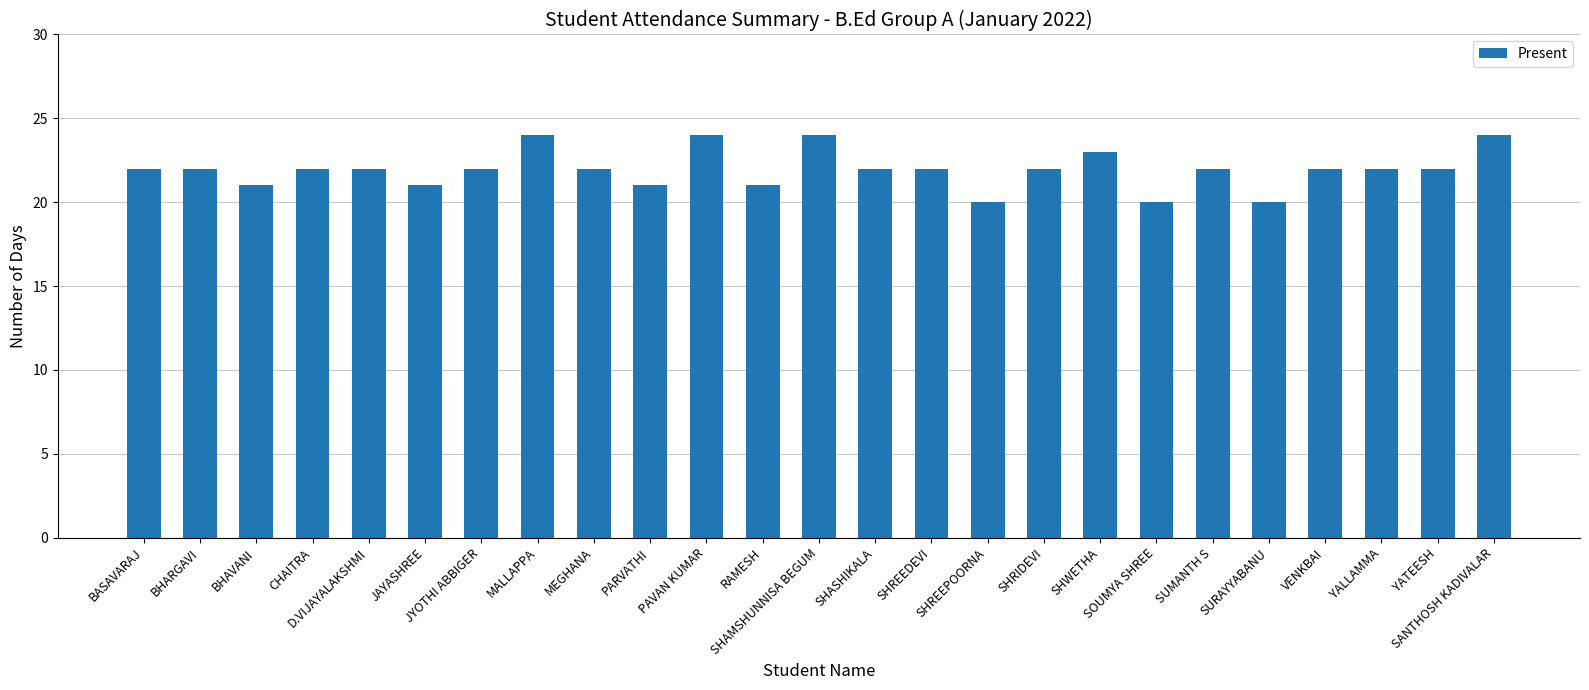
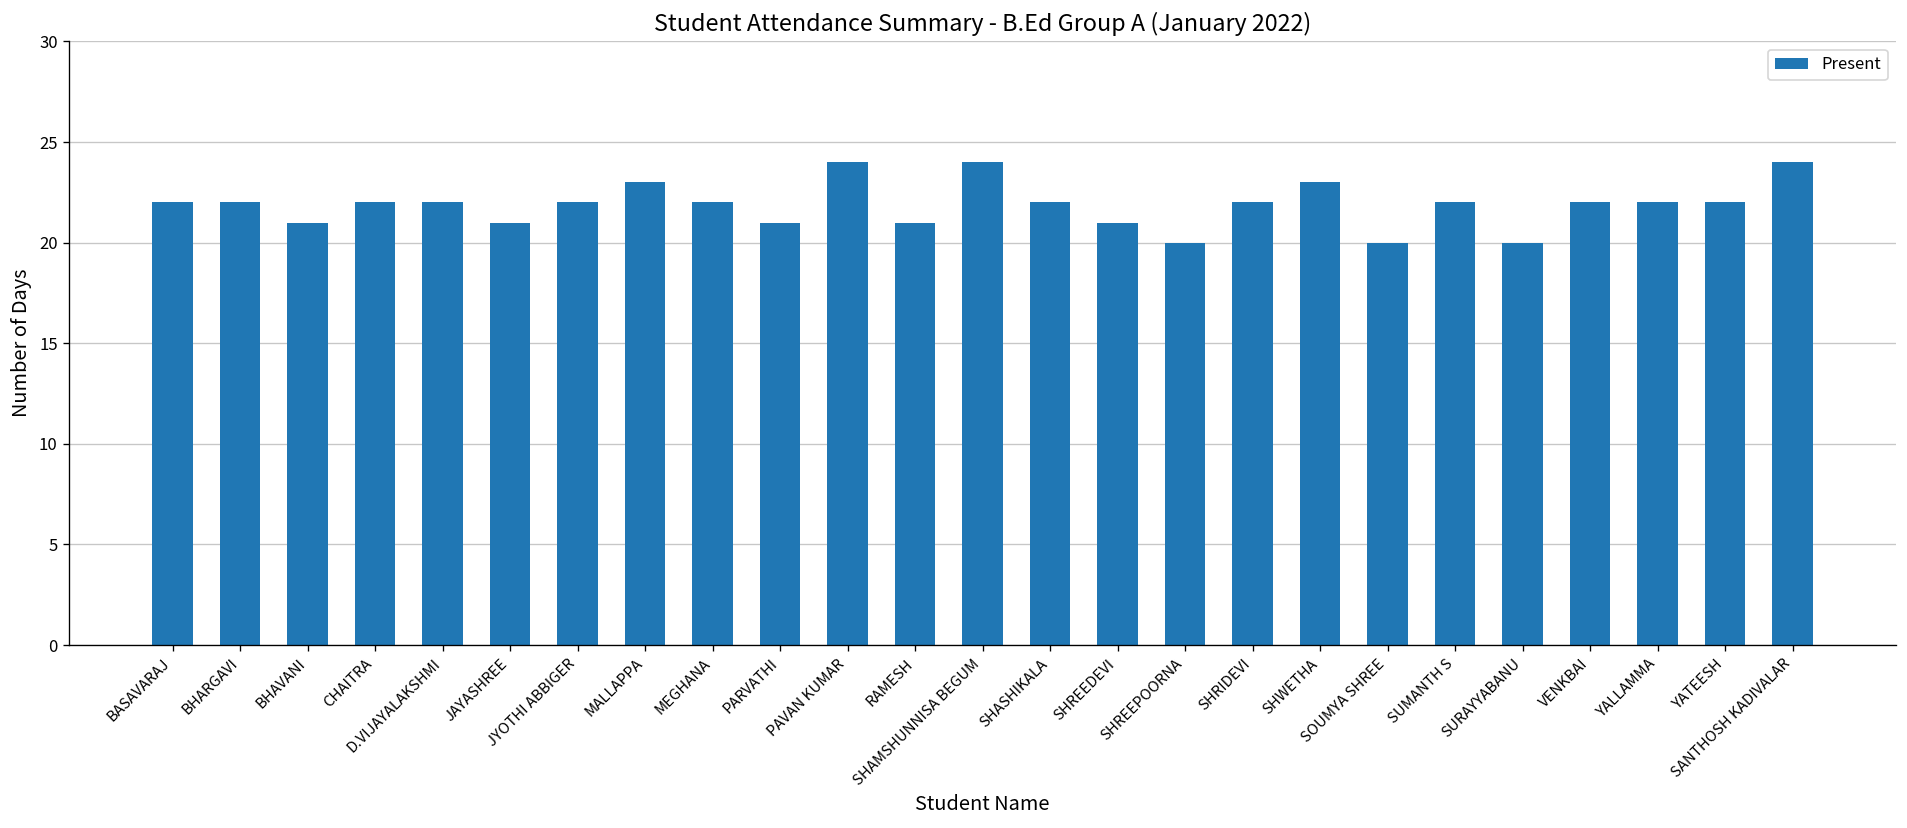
  {
    "BASAVARAJ": 22,
    "BHARGAVI": 22,
    "BHAVANI": 21,
    "CHAITRA": 22,
    "D.VIJAYALAKSHMI": 22,
    "JAYASHREE": 21,
    "JYOTHI ABBIGER": 22,
-   "MALLAPPA": 24,
+   "MALLAPPA": 23,
    "MEGHANA": 22,
    "PARVATHI": 21,
    "PAVAN KUMAR": 24,
    "RAMESH": 21,
    "SHAMSHUNNISA BEGUM": 24,
    "SHASHIKALA": 22,
-   "SHREEDEVI": 22,
+   "SHREEDEVI": 21,
    "SHREEPOORNA": 20,
    "SHRIDEVI": 22,
    "SHWETHA": 23,
    "SOUMYA SHREE": 20,
    "SUMANTH S": 22,
    "SURAYYABANU": 20,
    "VENKBAI": 22,
    "YALLAMMA": 22,
    "YATEESH": 22,
    "SANTHOSH KADIVALAR": 24
  }
